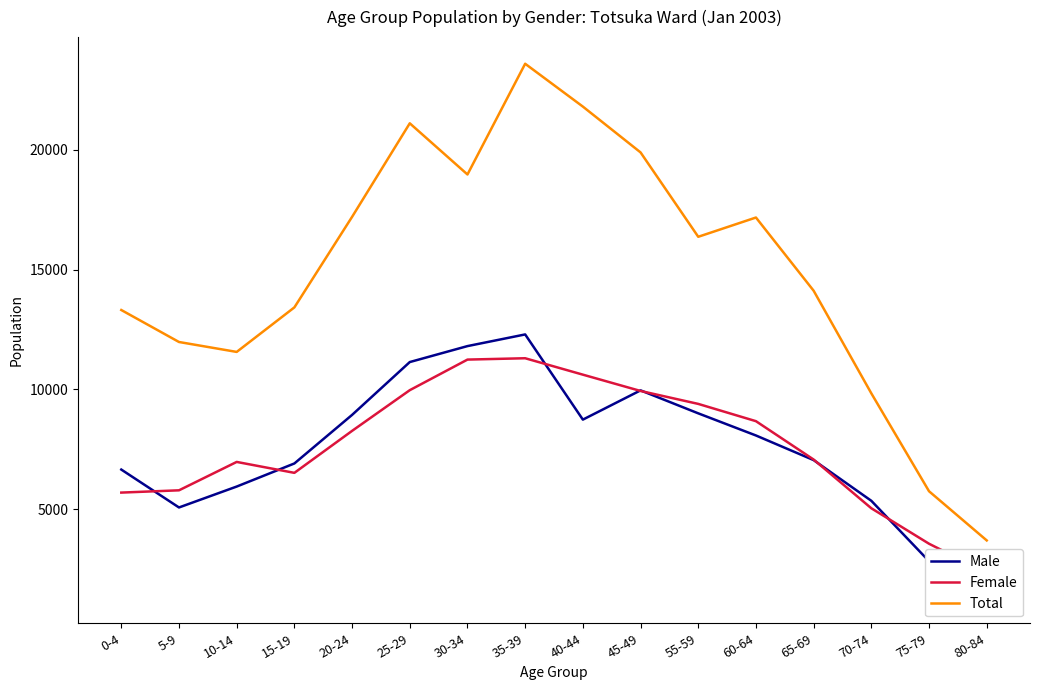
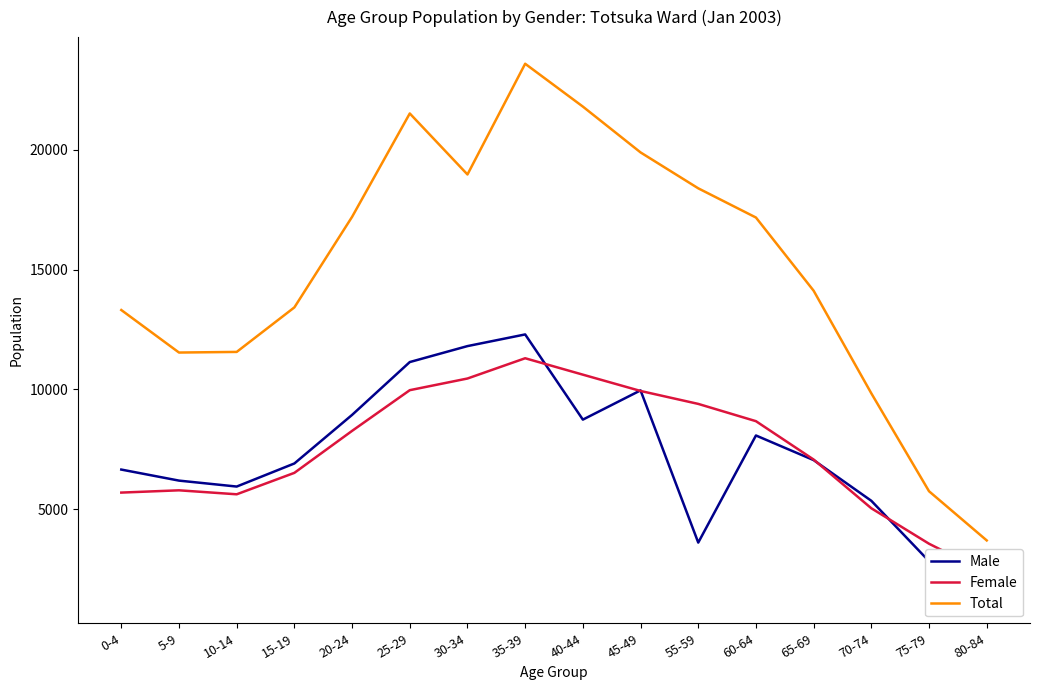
  {
    "Male": {
      "0-4": 6700,
-     "5-9": 5100,
+     "5-9": 6200,
      "10-14": 5900,
      "15-19": 6900,
      "20-24": 8900,
      "25-29": 11100,
      "30-34": 11800,
      "35-39": 12300,
      "40-44": 8700,
-     "55-59": 9000,
+     "55-59": 3600,
      "60-64": 8100,
      "70-74": 5300
    },
    "Female": {
      "0-4": 5700,
      "5-9": 5800,
-     "10-14": 7000,
+     "10-14": 5600,
      "15-19": 6500,
      "20-24": 8300,
      "25-29": 10000,
-     "30-34": 11200,
+     "30-34": 10500,
      "35-39": 11300,
      "40-44": 10600,
      "55-59": 9400,
      "60-64": 8700,
      "70-74": 5000,
      "75-79": 3600
    },
    "Total": {
      "0-4": 13300,
-     "5-9": 12000,
+     "5-9": 11500,
      "10-14": 11600,
      "15-19": 13400,
      "20-24": 17200,
-     "25-29": 21100,
+     "25-29": 21500,
      "30-34": 19000,
      "35-39": 23600,
      "40-44": 21800,
      "45-49": 19900,
-     "55-59": 16400,
+     "55-59": 18400,
      "60-64": 17200,
      "65-69": 14100,
      "70-74": 9800,
      "75-79": 5700,
      "80-84": 3700
    }
  }
